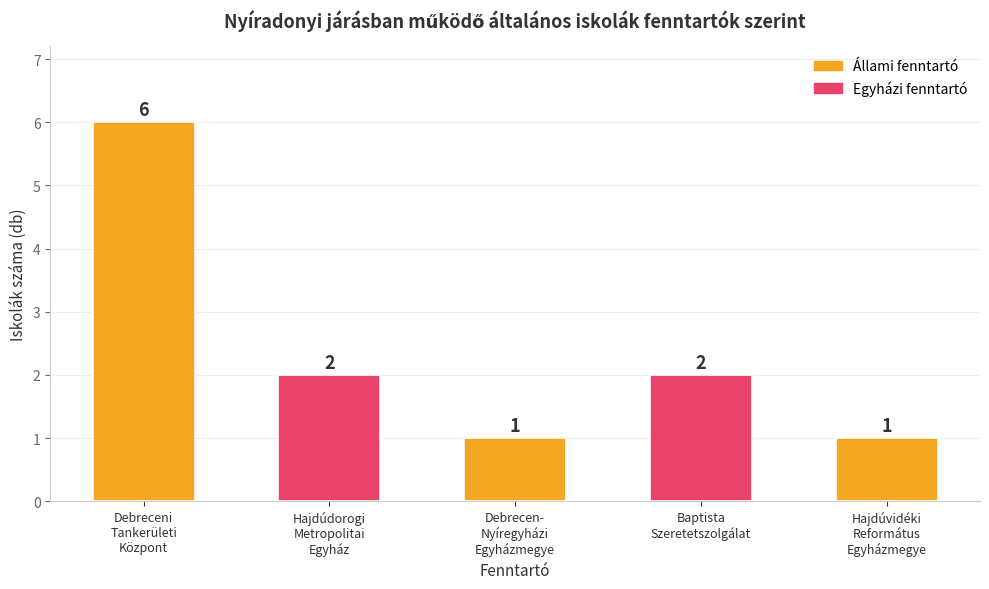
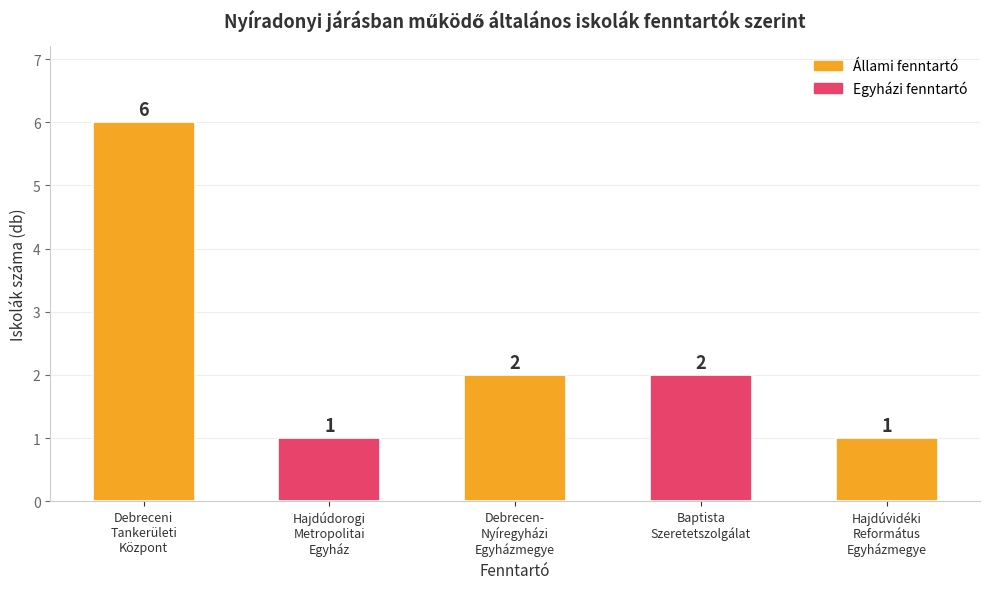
  {
    "Debreceni Tankerületi Központ": 6,
-   "Hajdúdorogi Metropolitai Egyház": 2,
-   "Debrecen- Nyíregyházi Egyházmegye": 1,
+   "Hajdúdorogi Metropolitai Egyház": 1,
+   "Debrecen- Nyíregyházi Egyházmegye": 2,
    "Baptista Szeretetszolgálat": 2,
    "Hajdúvidéki Református Egyházmegye": 1
  }
